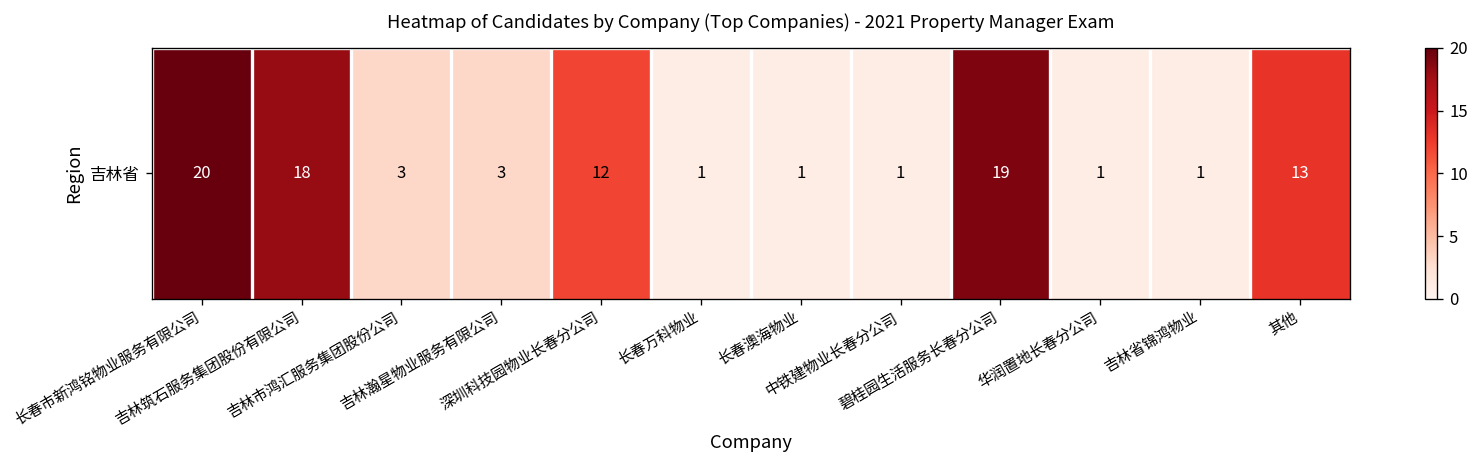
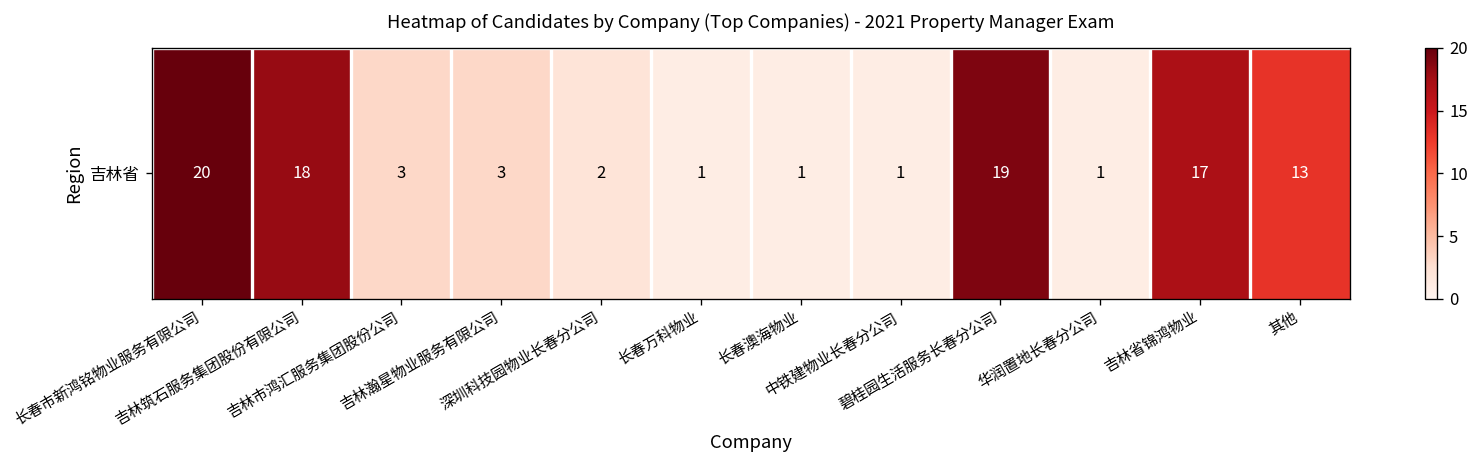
  {
    "吉林省": {
      "长春市新鸿铭物业服务有限公司": 20,
      "吉林筑石服务集团股份有限公司": 18,
      "吉林市鸿汇服务集团股份公司": 3,
      "吉林瀚星物业服务有限公司": 3,
-     "深圳科技园物业长春分公司": 12,
+     "深圳科技园物业长春分公司": 2,
      "长春万科物业": 1,
      "长春澳海物业": 1,
      "中铁建物业长春分公司": 1,
      "碧桂园生活服务长春分公司": 19,
      "华润置地长春分公司": 1,
-     "吉林省锦鸿物业": 1,
+     "吉林省锦鸿物业": 17,
      "其他": 13
    }
  }
